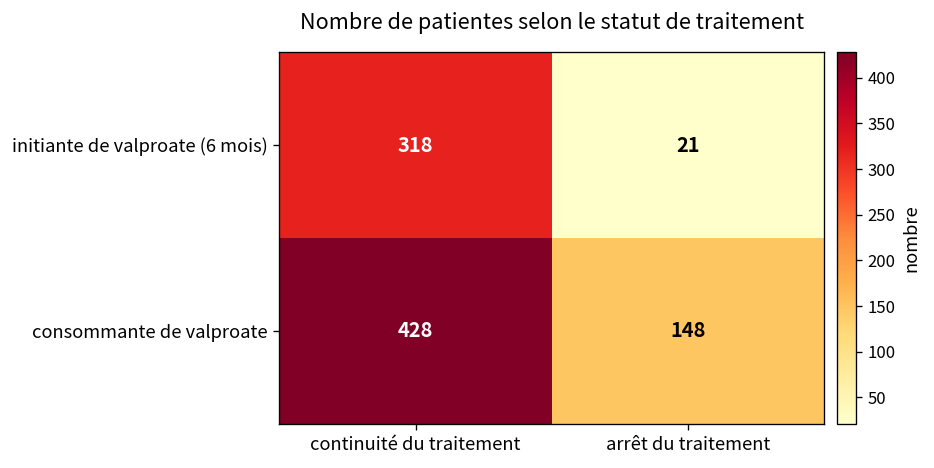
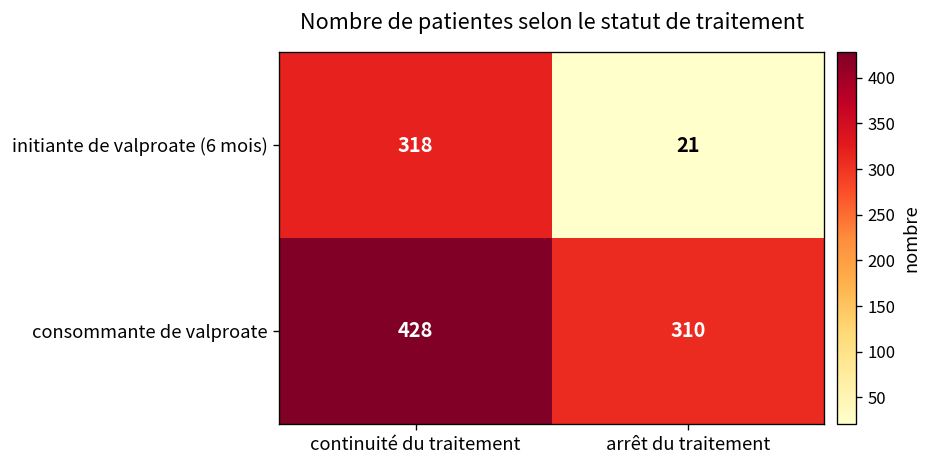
  {
    "initiante de valproate (6 mois)": {
      "continuité du traitement": 318,
      "arrêt du traitement": 21
    },
    "consommante de valproate": {
      "continuité du traitement": 428,
-     "arrêt du traitement": 148
+     "arrêt du traitement": 310
    }
  }
